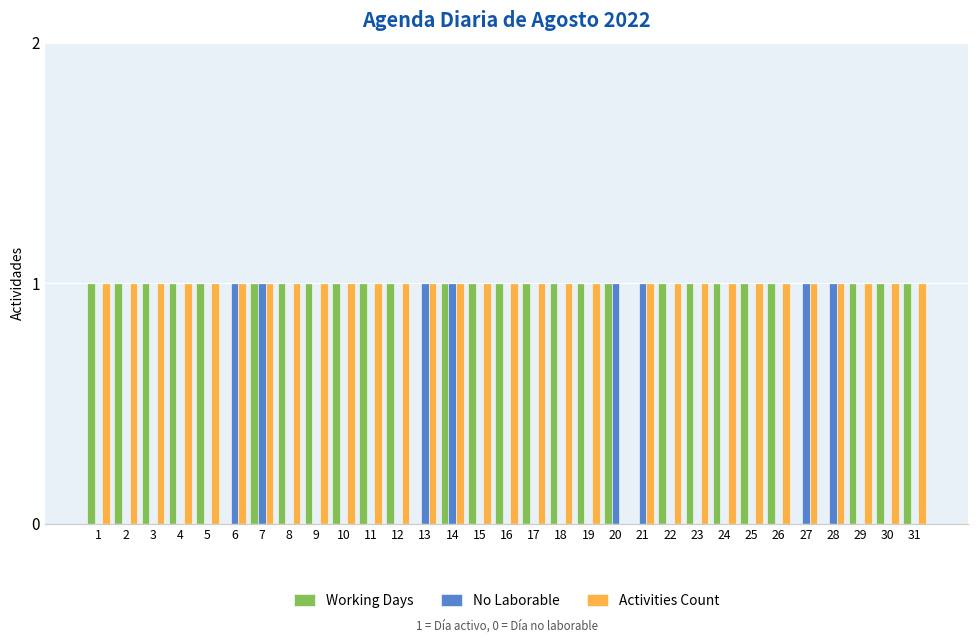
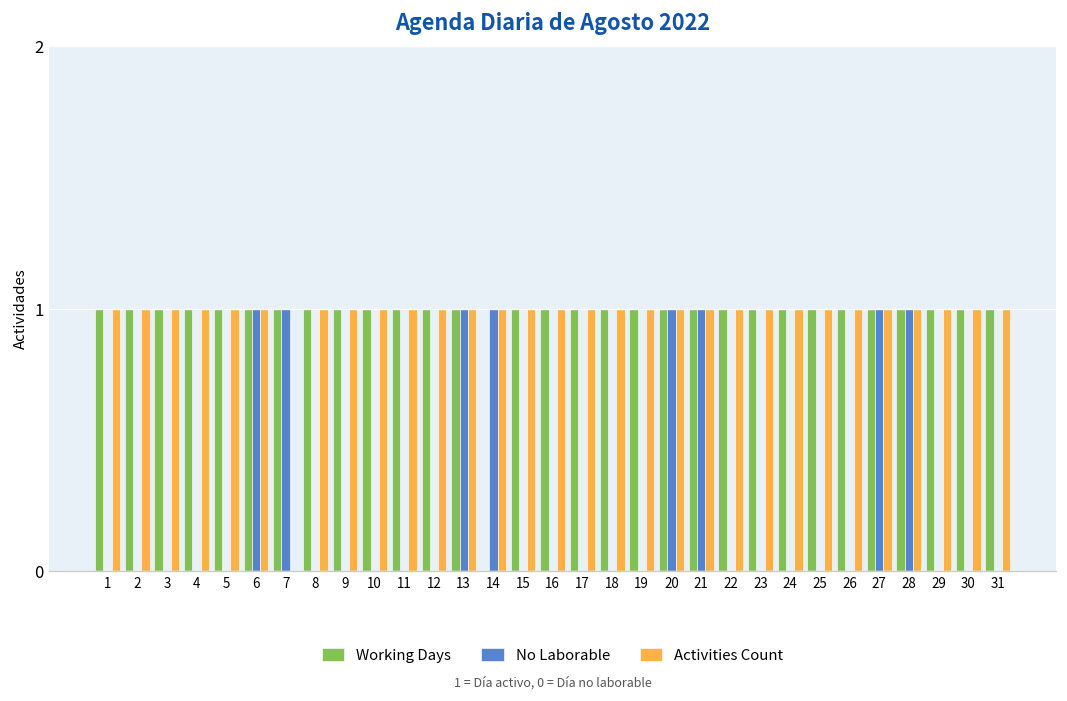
  {
    "Working Days": {
      "1": 1,
      "2": 1,
      "3": 1,
      "4": 1,
      "5": 1,
-     "6": 0,
+     "6": 1,
      "7": 1,
      "8": 1,
      "9": 1,
      "10": 1,
      "11": 1,
      "12": 1,
-     "13": 0,
-     "14": 1,
+     "13": 1,
+     "14": 0,
      "15": 1,
      "16": 1,
      "17": 1,
      "18": 1,
      "19": 1,
      "20": 1,
-     "21": 0,
+     "21": 1,
      "22": 1,
      "23": 1,
      "24": 1,
      "25": 1,
      "26": 1,
-     "27": 0,
-     "28": 0,
+     "27": 1,
+     "28": 1,
      "29": 1,
      "30": 1,
      "31": 1
    },
    "No Laborable": {
      "1": 0,
      "2": 0,
      "3": 0,
      "4": 0,
      "5": 0,
      "6": 1,
      "7": 1,
      "8": 0,
      "9": 0,
      "10": 0,
      "11": 0,
      "12": 0,
      "13": 1,
      "14": 1,
      "15": 0,
      "16": 0,
      "17": 0,
      "18": 0,
      "19": 0,
      "20": 1,
      "21": 1,
      "22": 0,
      "23": 0,
      "24": 0,
      "25": 0,
      "26": 0,
      "27": 1,
      "28": 1,
      "29": 0,
      "30": 0,
      "31": 0
    },
    "Activities Count": {
      "1": 1,
      "2": 1,
      "3": 1,
      "4": 1,
      "5": 1,
      "6": 1,
-     "7": 1,
+     "7": 0,
      "8": 1,
      "9": 1,
      "10": 1,
      "11": 1,
      "12": 1,
      "13": 1,
      "14": 1,
      "15": 1,
      "16": 1,
      "17": 1,
      "18": 1,
      "19": 1,
-     "20": 0,
+     "20": 1,
      "21": 1,
      "22": 1,
      "23": 1,
      "24": 1,
      "25": 1,
      "26": 1,
      "27": 1,
      "28": 1,
      "29": 1,
      "30": 1,
      "31": 1
    }
  }
